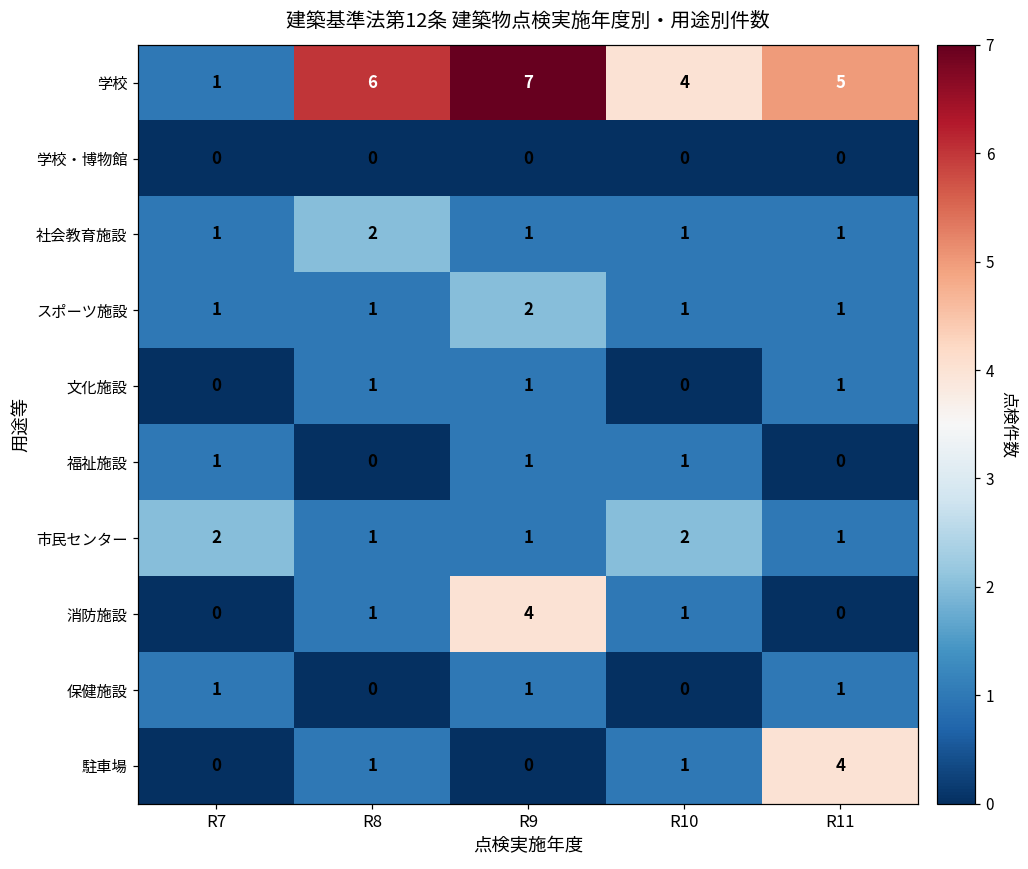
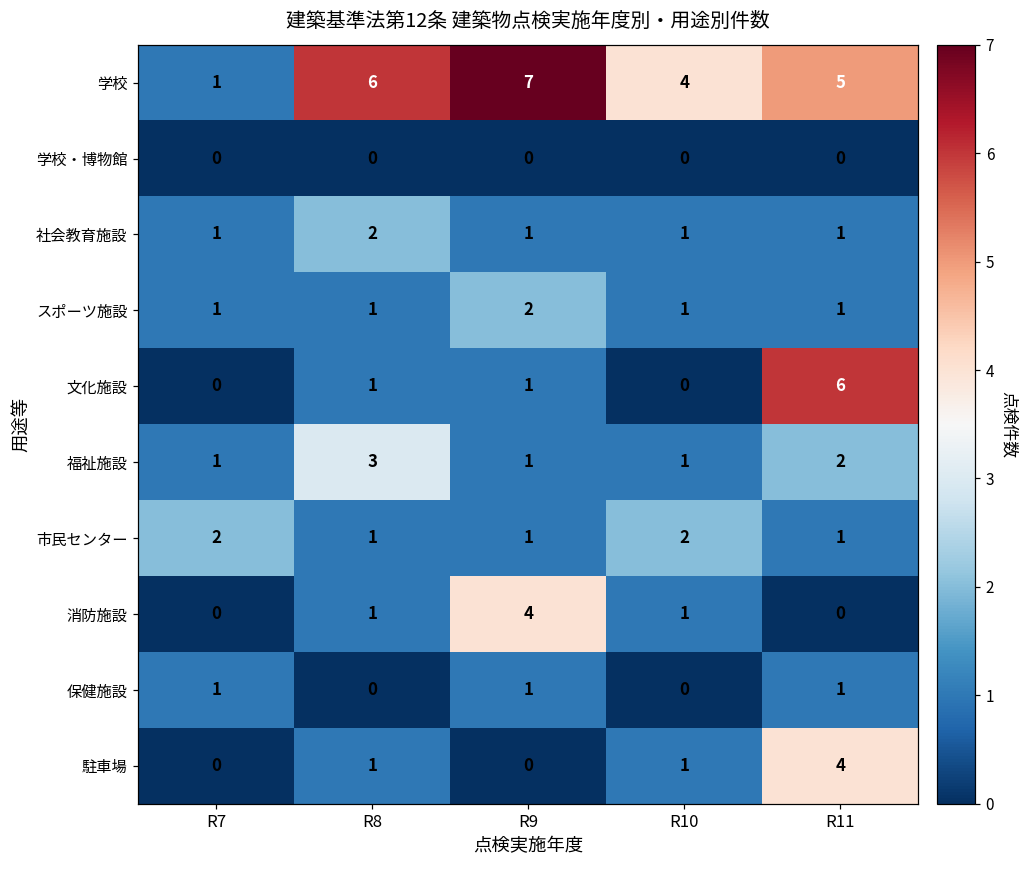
  {
    "学校": {
      "R7": 1,
      "R8": 6,
      "R9": 7,
      "R10": 4,
      "R11": 5
    },
    "学校・博物館": {
      "R7": 0,
      "R8": 0,
      "R9": 0,
      "R10": 0,
      "R11": 0
    },
    "社会教育施設": {
      "R7": 1,
      "R8": 2,
      "R9": 1,
      "R10": 1,
      "R11": 1
    },
    "スポーツ施設": {
      "R7": 1,
      "R8": 1,
      "R9": 2,
      "R10": 1,
      "R11": 1
    },
    "文化施設": {
      "R7": 0,
      "R8": 1,
      "R9": 1,
      "R10": 0,
-     "R11": 1
+     "R11": 6
    },
    "福祉施設": {
      "R7": 1,
-     "R8": 0,
+     "R8": 3,
      "R9": 1,
      "R10": 1,
-     "R11": 0
+     "R11": 2
    },
    "市民センター": {
      "R7": 2,
      "R8": 1,
      "R9": 1,
      "R10": 2,
      "R11": 1
    },
    "消防施設": {
      "R7": 0,
      "R8": 1,
      "R9": 4,
      "R10": 1,
      "R11": 0
    },
    "保健施設": {
      "R7": 1,
      "R8": 0,
      "R9": 1,
      "R10": 0,
      "R11": 1
    },
    "駐車場": {
      "R7": 0,
      "R8": 1,
      "R9": 0,
      "R10": 1,
      "R11": 4
    }
  }
